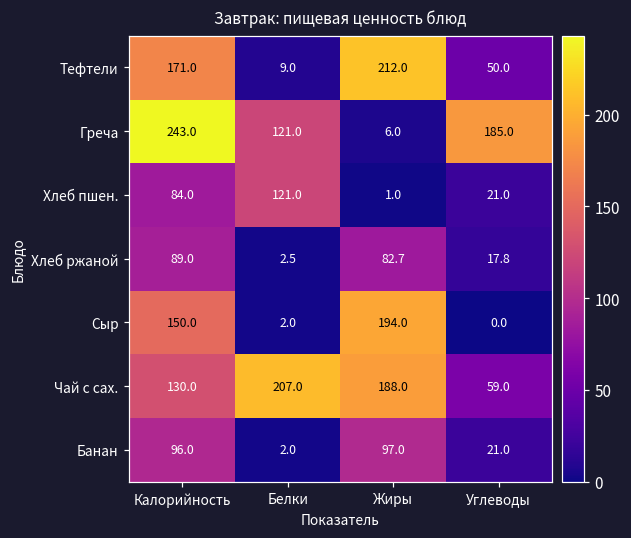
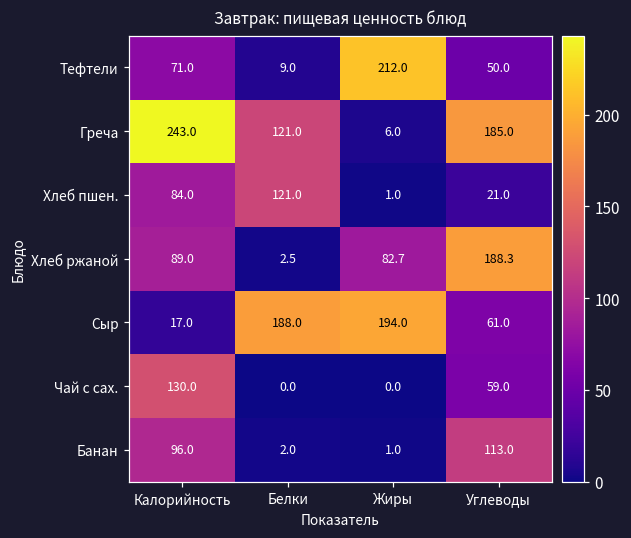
  {
    "Тефтели": {
-     "Калорийность": 171.0,
+     "Калорийность": 71.0,
      "Белки": 9.0,
      "Жиры": 212.0,
      "Углеводы": 50.0
    },
    "Греча": {
      "Калорийность": 243.0,
      "Белки": 121.0,
      "Жиры": 6.0,
      "Углеводы": 185.0
    },
    "Хлеб пшен.": {
      "Калорийность": 84.0,
      "Белки": 121.0,
      "Жиры": 1.0,
      "Углеводы": 21.0
    },
    "Хлеб ржаной": {
      "Калорийность": 89.0,
      "Белки": 2.5,
      "Жиры": 82.7,
-     "Углеводы": 17.8
+     "Углеводы": 188.3
    },
    "Сыр": {
-     "Калорийность": 150.0,
-     "Белки": 2.0,
+     "Калорийность": 17.0,
+     "Белки": 188.0,
      "Жиры": 194.0,
-     "Углеводы": 0.0
+     "Углеводы": 61.0
    },
    "Чай с сах.": {
      "Калорийность": 130.0,
-     "Белки": 207.0,
-     "Жиры": 188.0,
+     "Белки": 0.0,
+     "Жиры": 0.0,
      "Углеводы": 59.0
    },
    "Банан": {
      "Калорийность": 96.0,
      "Белки": 2.0,
-     "Жиры": 97.0,
-     "Углеводы": 21.0
+     "Жиры": 1.0,
+     "Углеводы": 113.0
    }
  }
